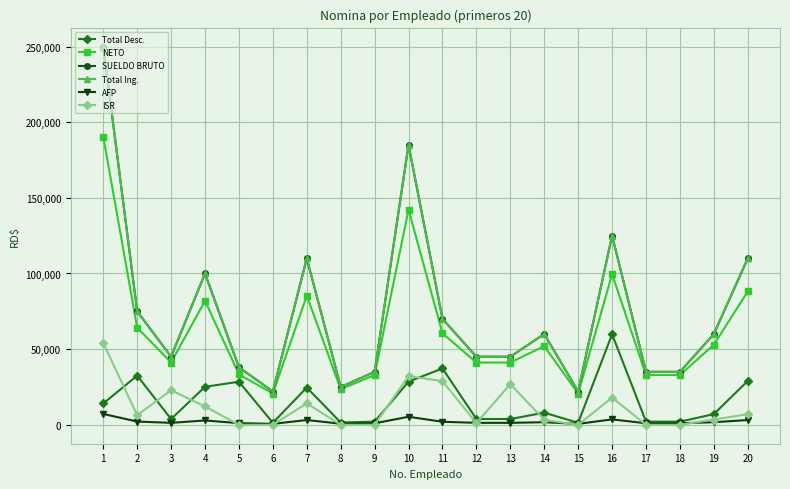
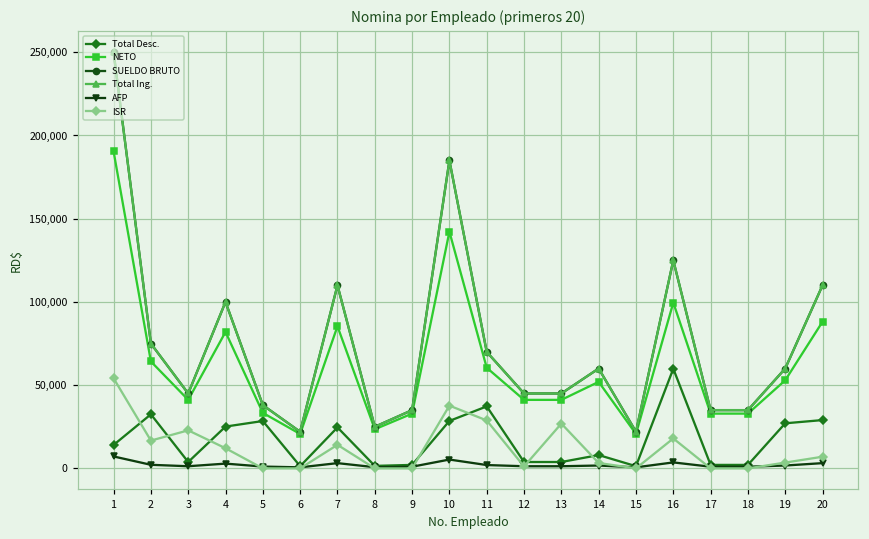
  {
    "Total Desc.": {
      "1": "14,000",
      "2": "32,000",
      "3": "4,000",
      "4": "25,000",
      "5": "28,000",
      "7": "25,000",
      "10": "29,000",
      "11": "37,000",
      "12": "4,000",
      "13": "4,000",
      "14": "8,000",
      "16": "60,000",
-     "19": "7,000",
+     "19": "27,000",
      "20": "29,000"
    },
    "AFP": {
      "1": "7,000",
      "2": "2,000",
      "3": "1,000",
      "4": "3,000",
      "7": "3,000",
      "10": "5,000",
      "11": "2,000",
      "13": "1,000",
      "16": "4,000",
      "19": "2,000",
      "20": "3,000"
    },
    "ISR": {
      "1": "54,000",
-     "2": "6,000",
+     "2": "17,000",
      "3": "23,000",
      "4": "12,000",
      "7": "14,000",
-     "10": "32,000",
+     "10": "38,000",
      "11": "29,000",
      "13": "27,000",
      "16": "18,000",
      "19": "3,000",
      "20": "7,000"
    }
  }
